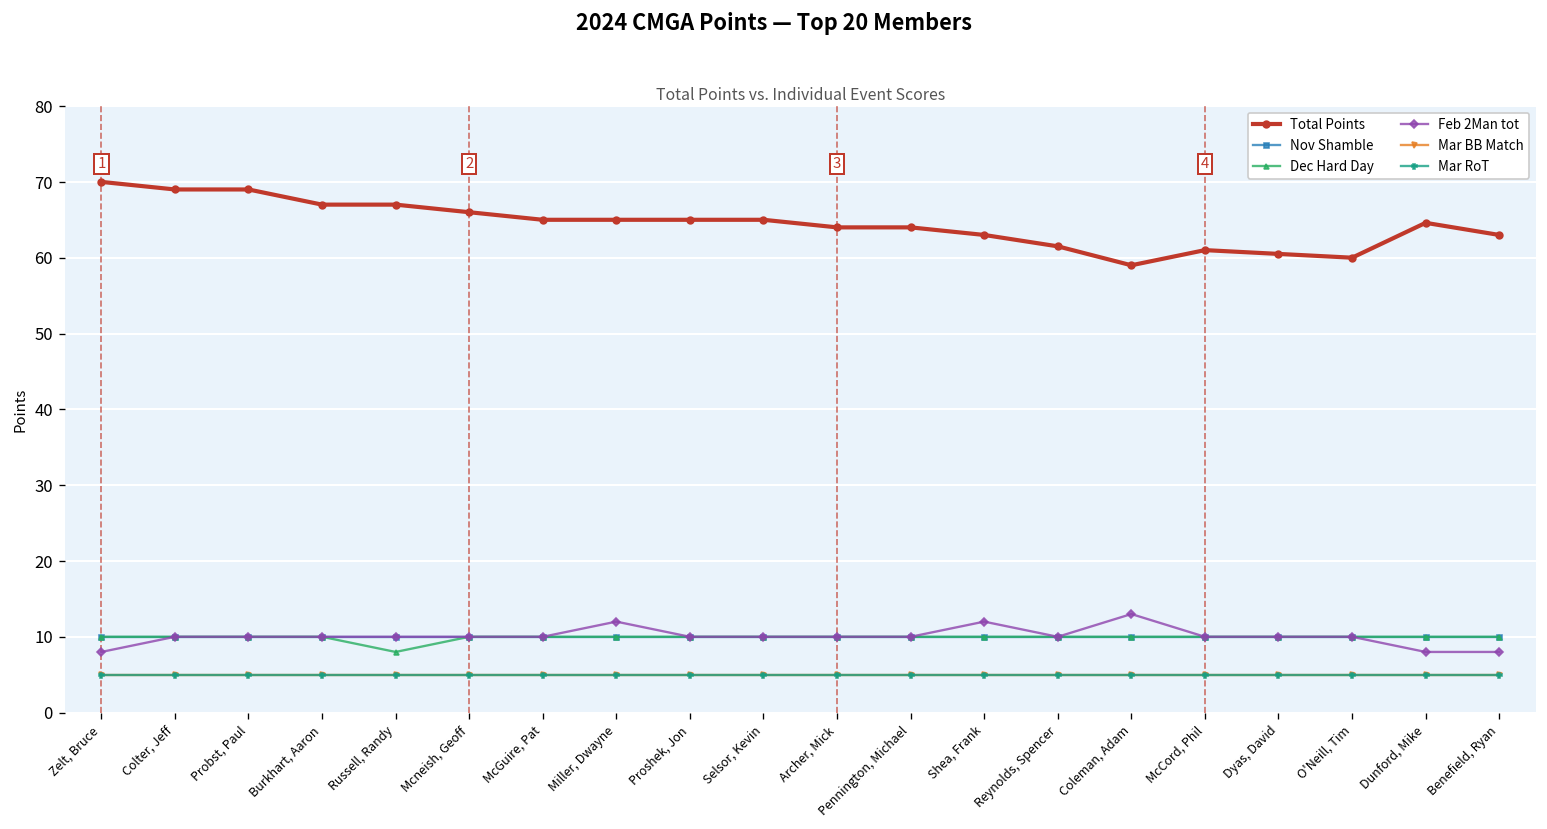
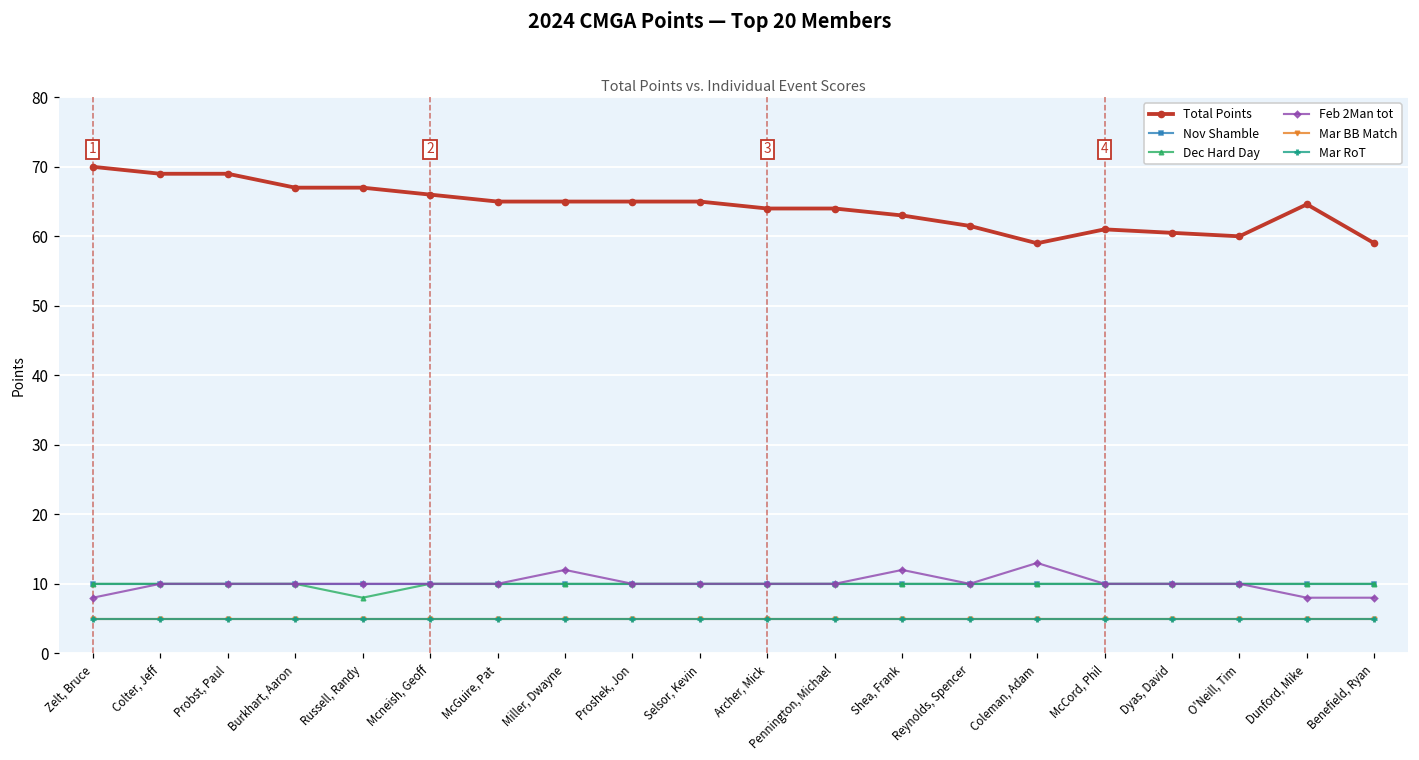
  {
    "Total Points": {
      "Colter, Jeff": 69,
      "Probst, Paul": 69,
      "Burkhart, Aaron": 67,
      "Russell, Randy": 67,
      "Mcneish, Geoff": 66,
      "McGuire, Pat": 65,
      "Miller, Dwayne": 65,
      "Proshek, Jon": 65,
      "Selsor, Kevin": 65,
      "Archer, Mick": 64,
      "Pennington, Michael": 64,
      "Shea, Frank": 63,
      "Reynolds, Spencer": 62,
      "Coleman, Adam": 59,
      "McCord, Phil": 61,
      "Dyas, David": 61,
      "O'Neill, Tim": 60,
      "Dunford, Mike": 65,
-     "Benefield, Ryan": 63
+     "Benefield, Ryan": 59
    },
    "Feb 2Man tot": {
      "Zelt, Bruce": 8,
      "Miller, Dwayne": 12,
      "Shea, Frank": 12,
      "Coleman, Adam": 13,
      "Dunford, Mike": 8,
      "Benefield, Ryan": 8
    }
  }
